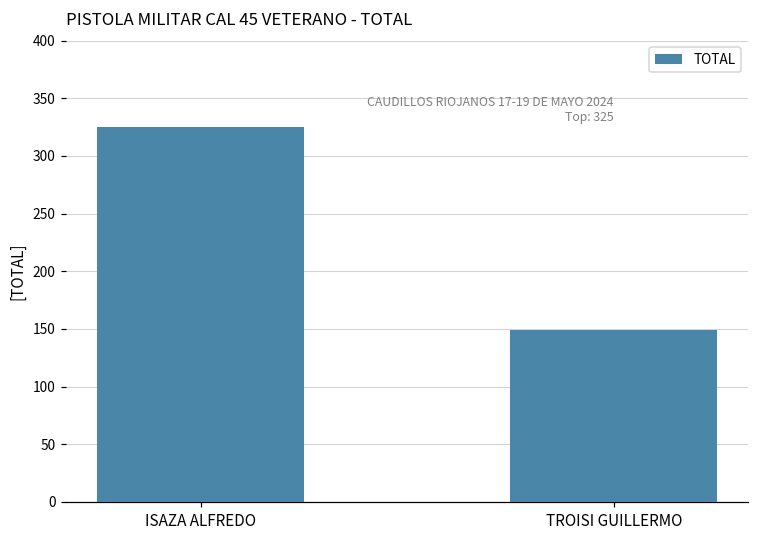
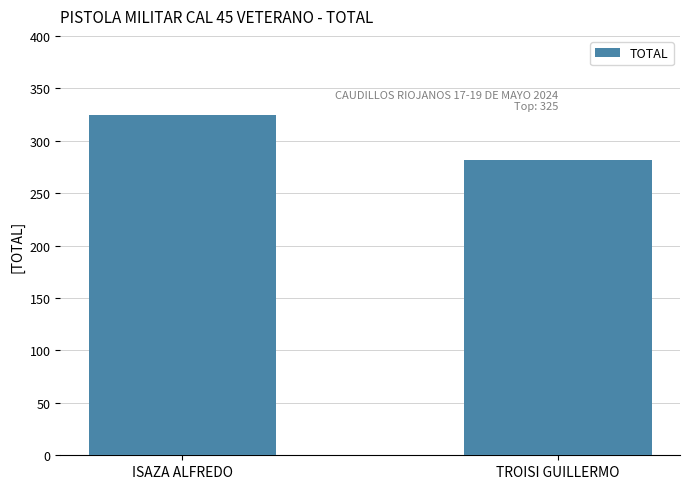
  {
    "ISAZA ALFREDO": 325,
-   "TROISI GUILLERMO": 149
+   "TROISI GUILLERMO": 282
  }
